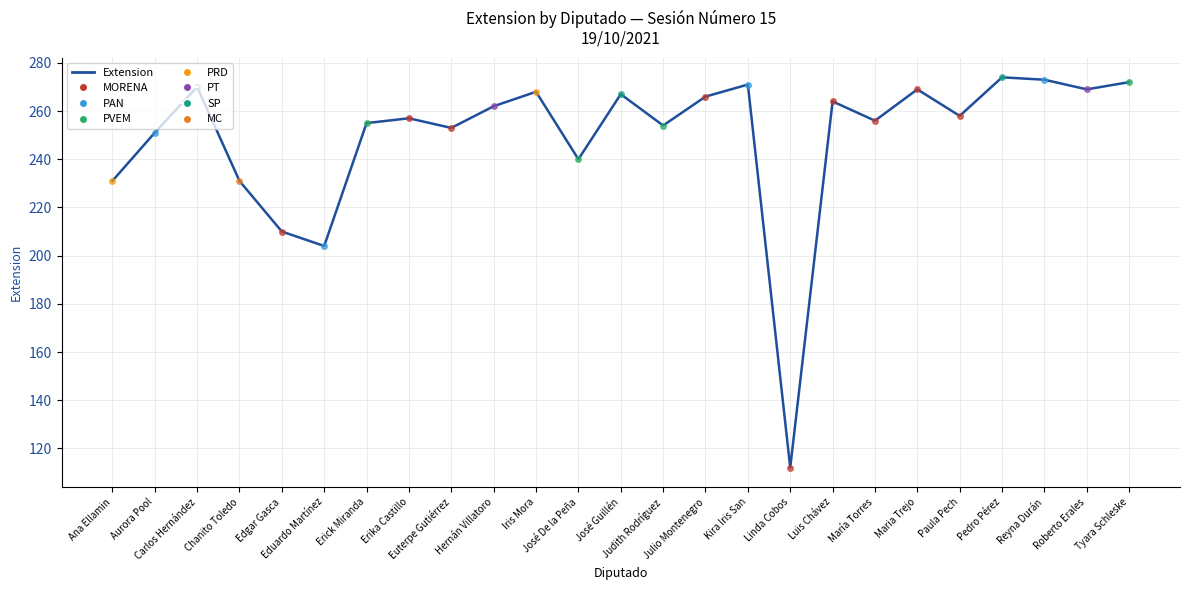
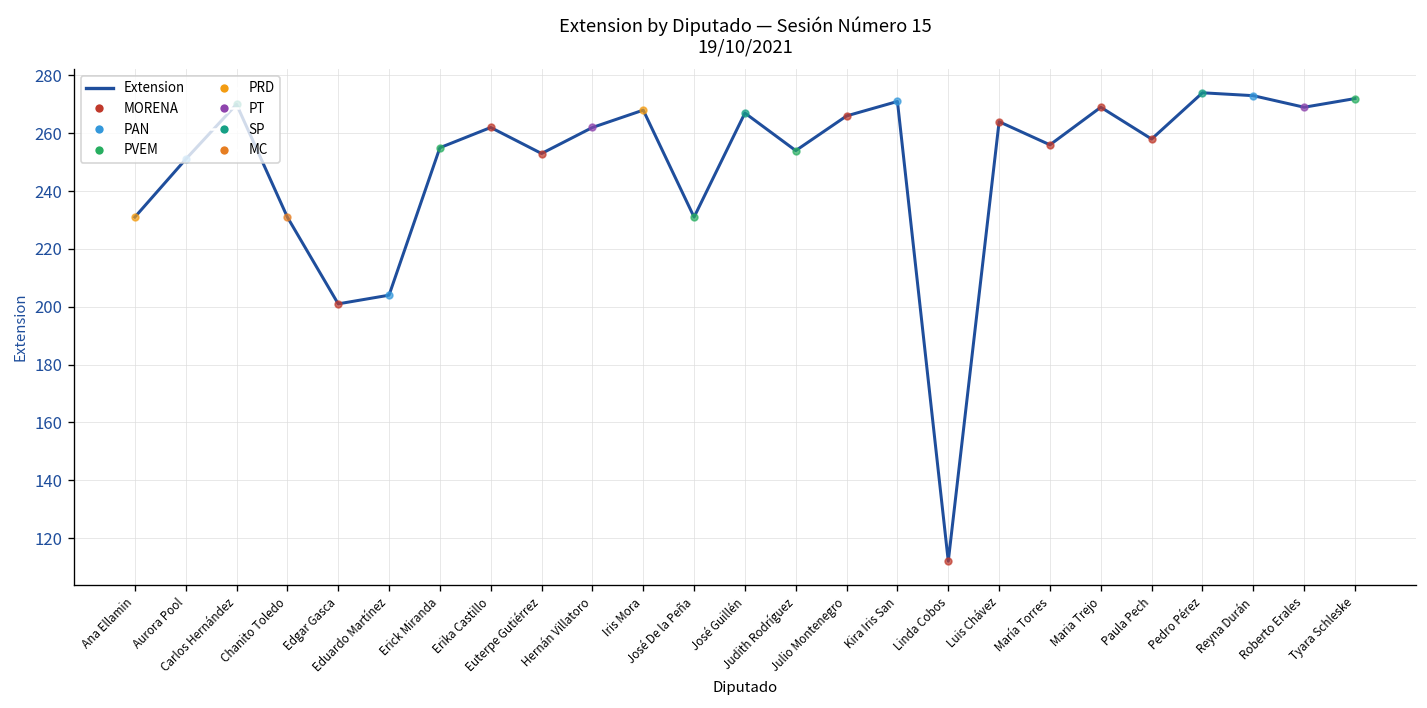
  {
    "Extension": {
-     "Edgar Gasca": 210,
-     "Erika Castillo": 257,
-     "José De la Peña": 240
+     "Edgar Gasca": 201,
+     "Erika Castillo": 262,
+     "José De la Peña": 231
    }
  }
